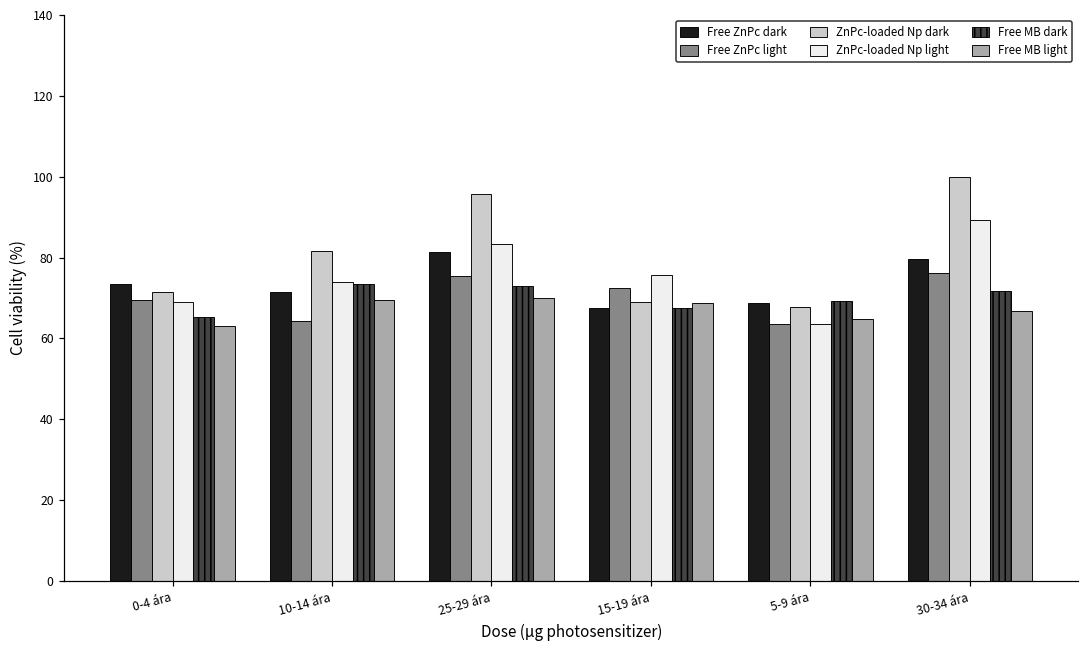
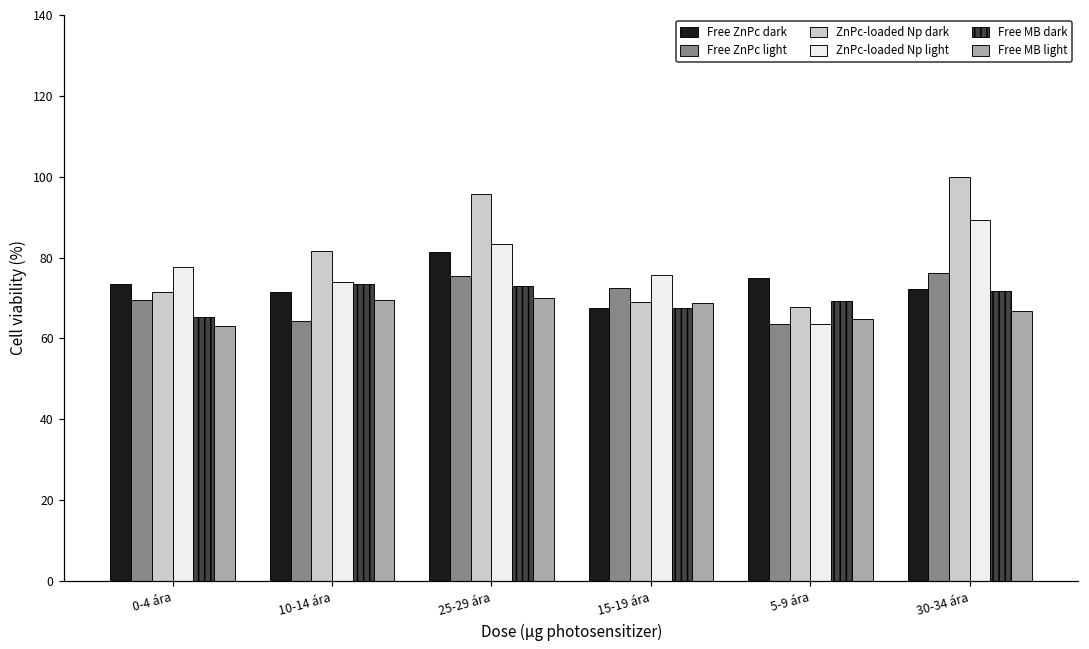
  {
    "Free ZnPc dark": {
      "0-4 ára": 73,
      "10-14 ára": 71,
      "25-29 ára": 81,
      "15-19 ára": 68,
-     "5-9 ára": 69,
-     "30-34 ára": 80
+     "5-9 ára": 75,
+     "30-34 ára": 72
    },
    "ZnPc-loaded Np light": {
-     "0-4 ára": 69,
+     "0-4 ára": 78,
      "10-14 ára": 74,
      "25-29 ára": 83,
      "15-19 ára": 76,
      "5-9 ára": 64,
      "30-34 ára": 89
    },
    "Free MB dark": {
      "0-4 ára": 65,
      "10-14 ára": 74,
      "25-29 ára": 73,
      "15-19 ára": 68,
      "5-9 ára": 69,
      "30-34 ára": 72
    }
  }
